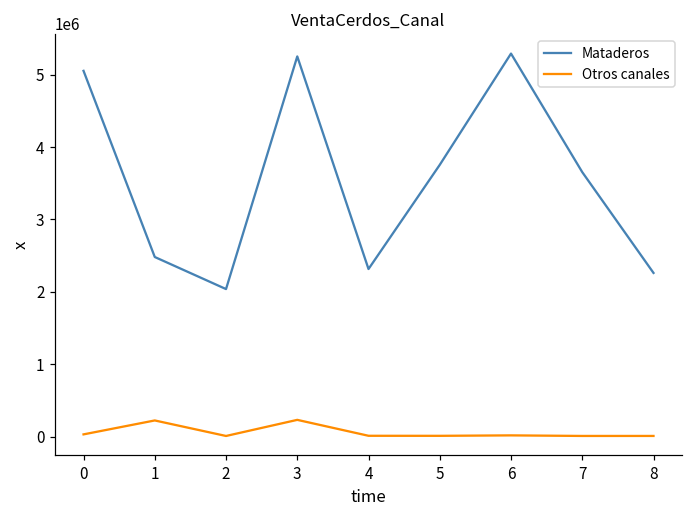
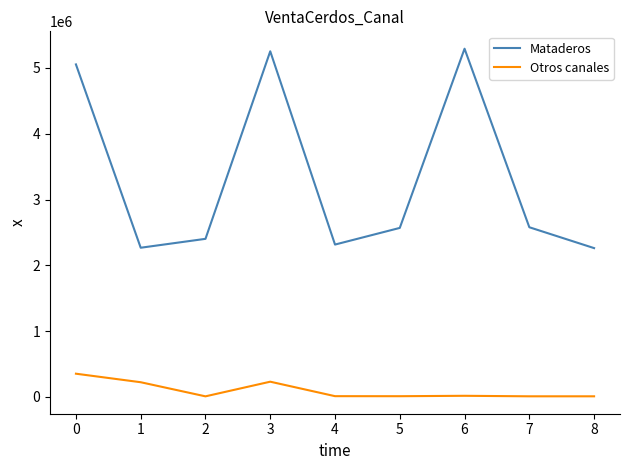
  {
    "Mataderos": {
      "0": 5100000,
-     "1": 2500000,
-     "2": 2000000,
+     "1": 2300000,
+     "2": 2400000,
      "3": 5300000,
      "4": 2300000,
-     "5": 3800000,
+     "5": 2600000,
      "6": 5300000,
-     "7": 3700000,
+     "7": 2600000,
      "8": 2300000
    },
    "Otros canales": {
-     "0": 0,
+     "0": 400000,
      "1": 200000,
      "2": 0,
      "3": 200000,
      "4": 0,
      "5": 0,
      "6": 0,
      "7": 0,
      "8": 0
    }
  }
